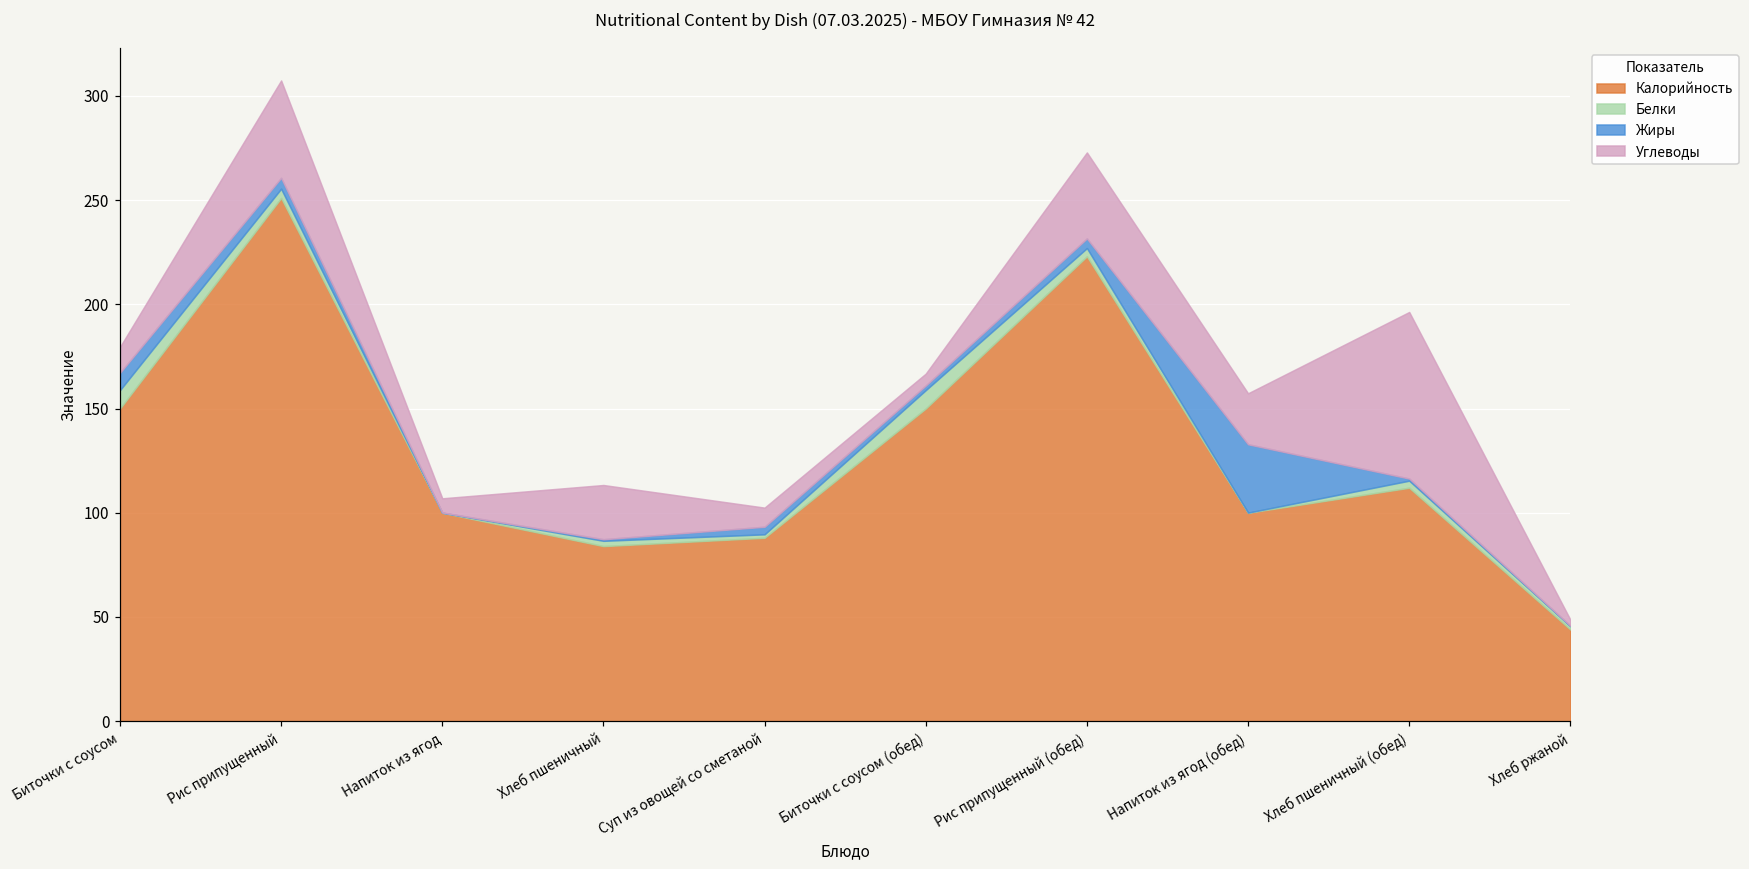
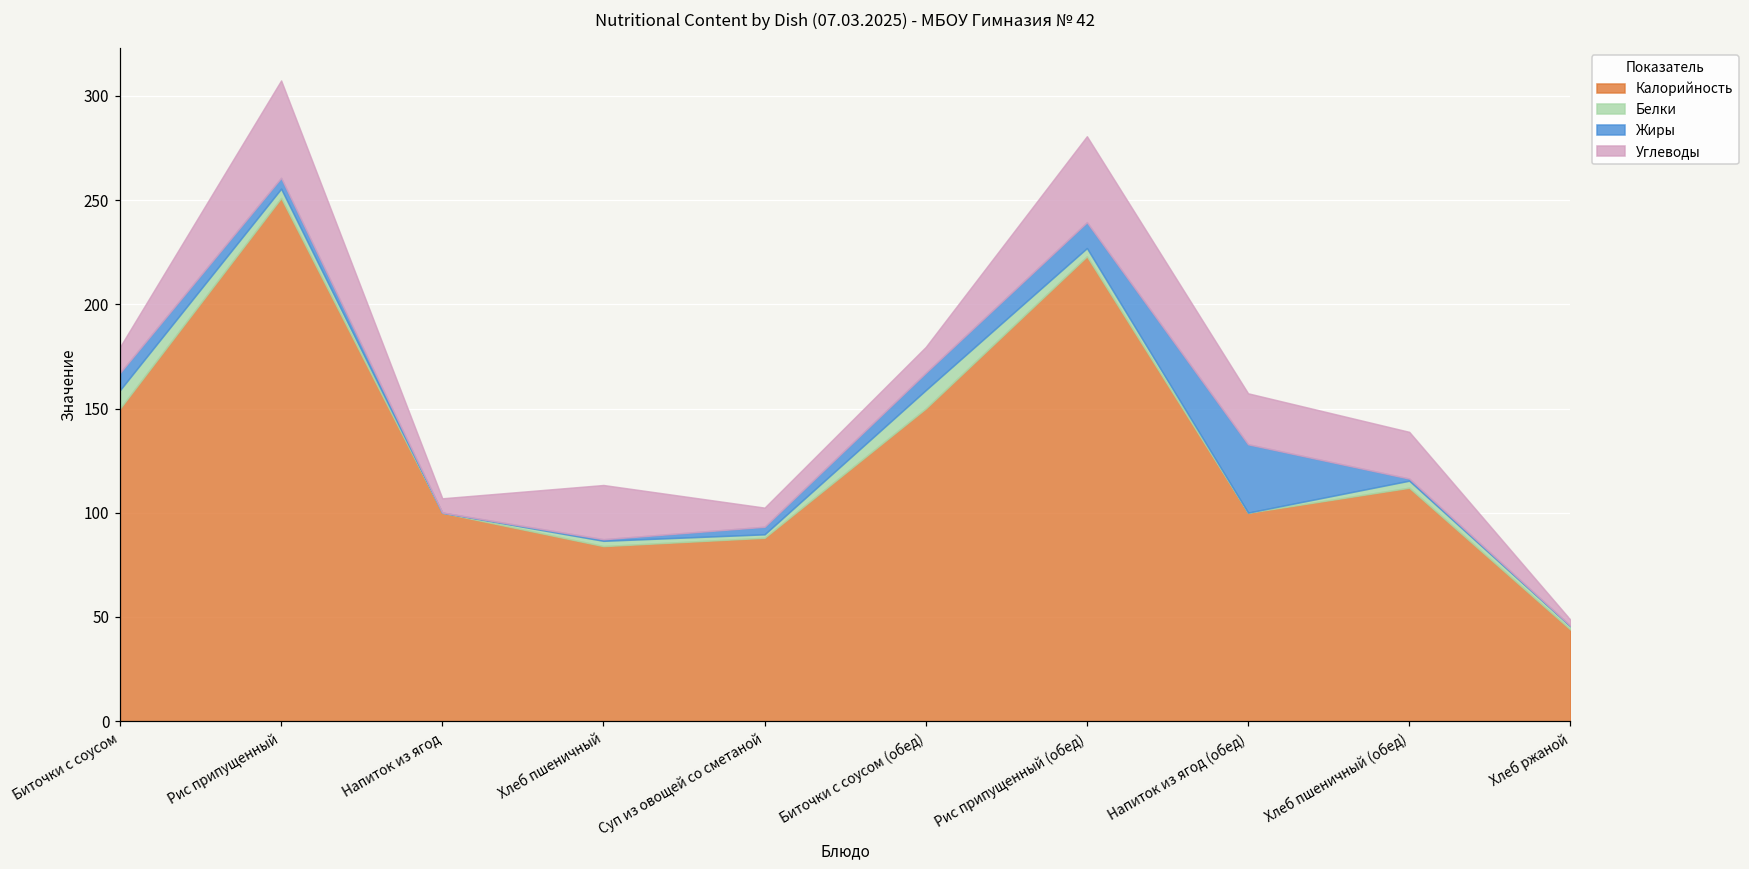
  {
    "Калорийность": {
      "Биточки с соусом": 150,
      "Рис припущенный": 251,
      "Хлеб пшеничный": 84,
      "Суп из овощей со сметаной": 88,
      "Биточки с соусом (обед)": 150,
      "Рис припущенный (обед)": 223,
      "Хлеб пшеничный (обед)": 112,
      "Хлеб ржаной": 44
    },
    "Белки": {
      "Биточки с соусом": 9,
      "Рис припущенный": 4,
      "Суп из овощей со сметаной": 2,
      "Биточки с соусом (обед)": 9,
      "Рис припущенный (обед)": 4
    },
    "Жиры": {
      "Биточки с соусом": 8,
      "Рис припущенный": 5,
      "Суп из овощей со сметаной": 4,
-     "Биточки с соусом (обед)": 2,
-     "Рис припущенный (обед)": 5,
+     "Биточки с соусом (обед)": 8,
+     "Рис припущенный (обед)": 12,
      "Напиток из ягод (обед)": 33
    },
    "Углеводы": {
      "Биточки с соусом": 12,
      "Рис припущенный": 47,
      "Напиток из ягод": 7,
      "Хлеб пшеничный": 26,
      "Суп из овощей со сметаной": 9,
-     "Биточки с соусом (обед)": 6,
+     "Биточки с соусом (обед)": 12,
      "Рис припущенный (обед)": 41,
      "Напиток из ягод (обед)": 24,
-     "Хлеб пшеничный (обед)": 80,
+     "Хлеб пшеничный (обед)": 22,
      "Хлеб ржаной": 3
    }
  }
